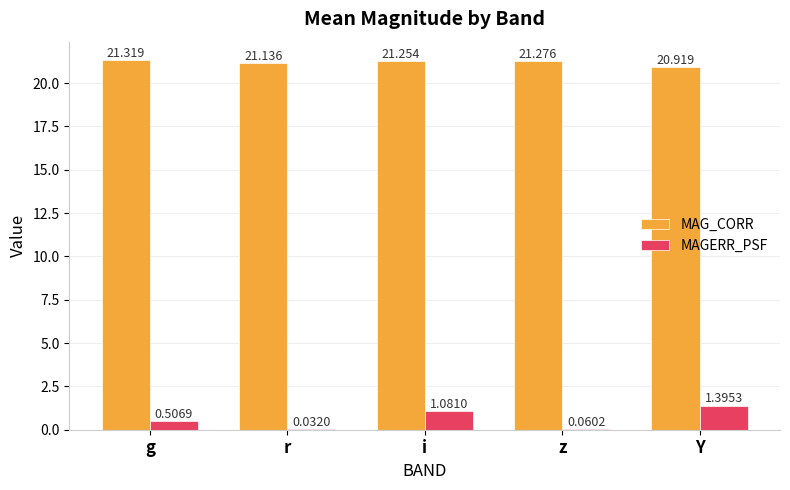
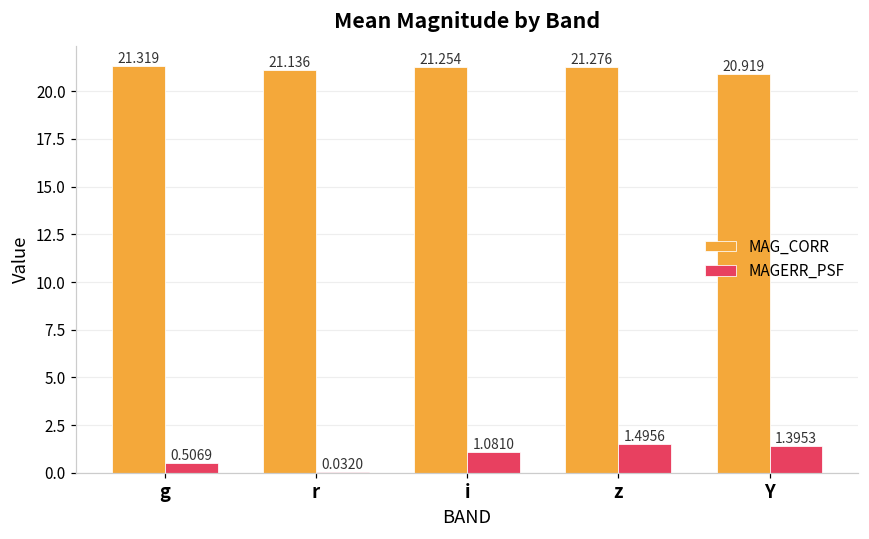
  {
    "MAG_CORR": {
      "g": 21.319,
      "r": 21.136,
      "i": 21.254,
      "z": 21.276,
      "Y": 20.919
    },
    "MAGERR_PSF": {
      "g": 0.5069,
      "r": 0.0320,
      "i": 1.0810,
-     "z": 0.0602,
+     "z": 1.4956,
      "Y": 1.3953
    }
  }
